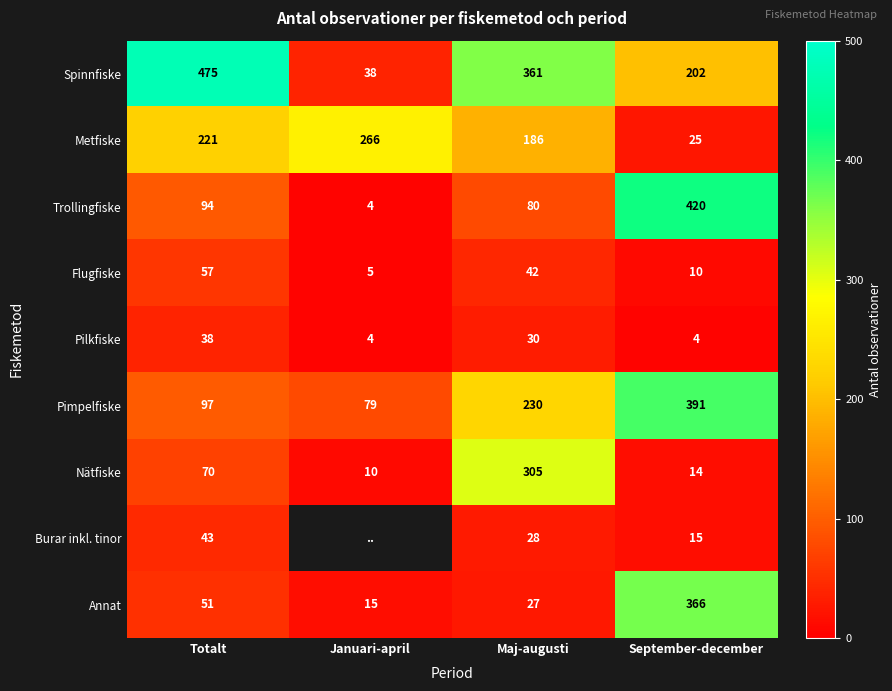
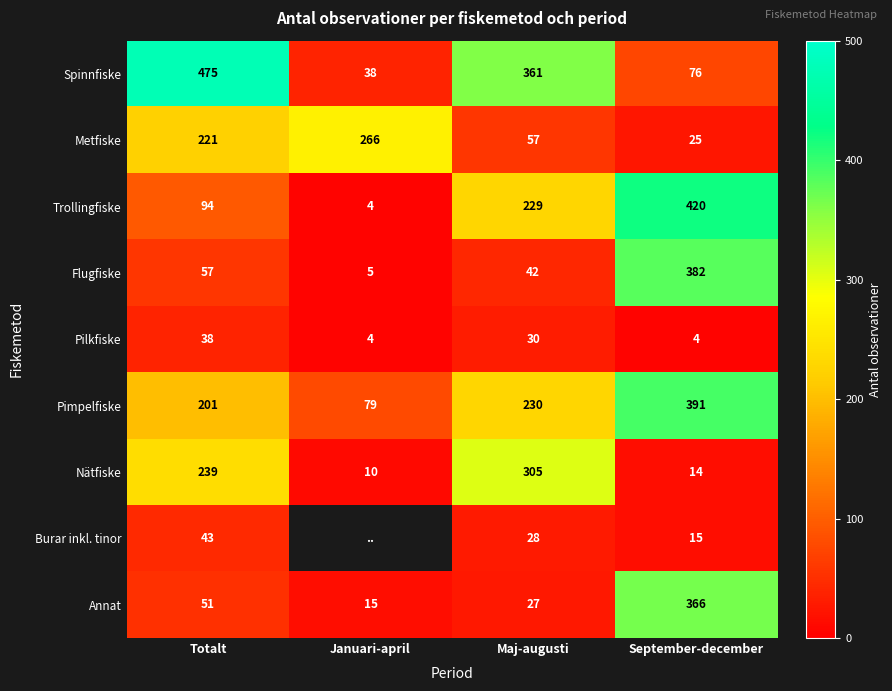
  {
    "Spinnfiske": {
      "Totalt": 475,
      "Januari-april": 38,
      "Maj-augusti": 361,
-     "September-december": 202
+     "September-december": 76
    },
    "Metfiske": {
      "Totalt": 221,
      "Januari-april": 266,
-     "Maj-augusti": 186,
+     "Maj-augusti": 57,
      "September-december": 25
    },
    "Trollingfiske": {
      "Totalt": 94,
      "Januari-april": 4,
-     "Maj-augusti": 80,
+     "Maj-augusti": 229,
      "September-december": 420
    },
    "Flugfiske": {
      "Totalt": 57,
      "Januari-april": 5,
      "Maj-augusti": 42,
-     "September-december": 10
+     "September-december": 382
    },
    "Pilkfiske": {
      "Totalt": 38,
      "Januari-april": 4,
      "Maj-augusti": 30,
      "September-december": 4
    },
    "Pimpelfiske": {
-     "Totalt": 97,
+     "Totalt": 201,
      "Januari-april": 79,
      "Maj-augusti": 230,
      "September-december": 391
    },
    "Nätfiske": {
-     "Totalt": 70,
+     "Totalt": 239,
      "Januari-april": 10,
      "Maj-augusti": 305,
      "September-december": 14
    },
    "Burar inkl. tinor": {
      "Totalt": 43,
      "Maj-augusti": 28,
      "September-december": 15
    },
    "Annat": {
      "Totalt": 51,
      "Januari-april": 15,
      "Maj-augusti": 27,
      "September-december": 366
    }
  }
